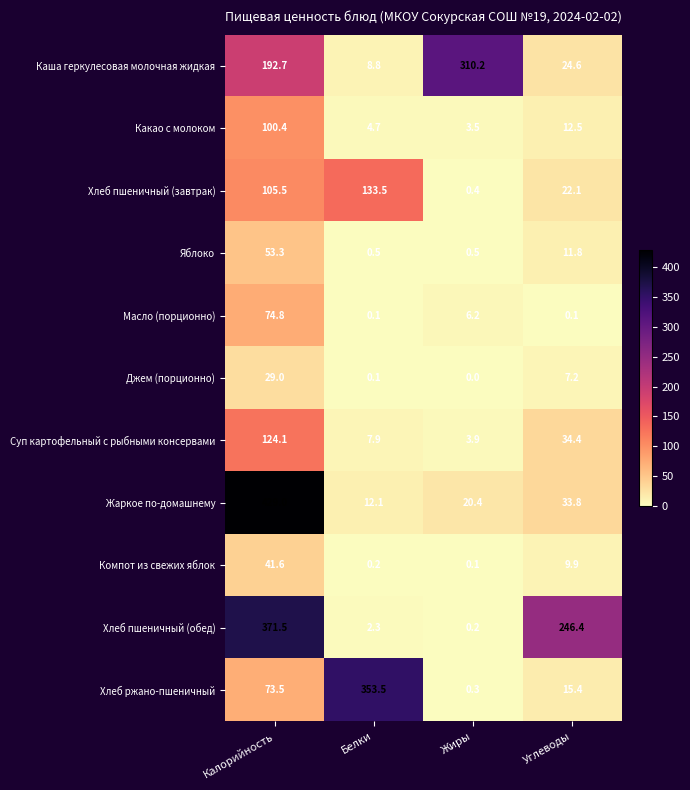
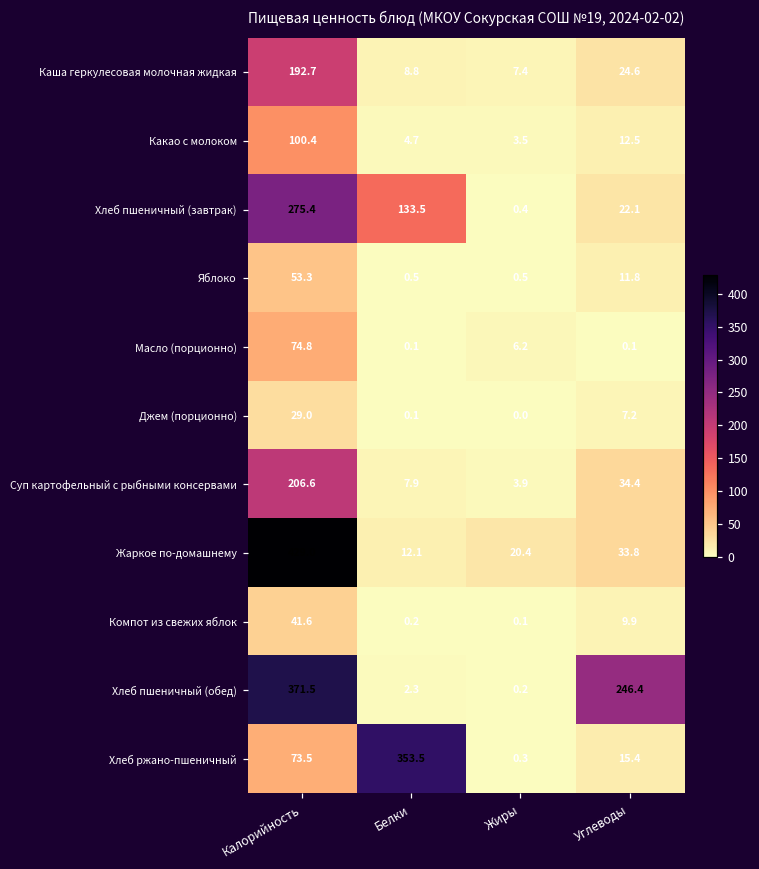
  {
    "Каша геркулесовая молочная жидкая": {
      "Калорийность": 192.7,
      "Белки": 8.8,
-     "Жиры": 310.2,
+     "Жиры": 7.4,
      "Углеводы": 24.6
    },
    "Какао с молоком": {
      "Калорийность": 100.4,
      "Белки": 4.7,
      "Жиры": 3.5,
      "Углеводы": 12.5
    },
    "Хлеб пшеничный (завтрак)": {
-     "Калорийность": 105.5,
+     "Калорийность": 275.4,
      "Белки": 133.5,
      "Жиры": 0.4,
      "Углеводы": 22.1
    },
    "Яблоко": {
      "Калорийность": 53.3,
      "Белки": 0.5,
      "Жиры": 0.5,
      "Углеводы": 11.8
    },
    "Масло (порционно)": {
      "Калорийность": 74.8,
      "Белки": 0.1,
      "Жиры": 6.2,
      "Углеводы": 0.1
    },
    "Джем (порционно)": {
      "Калорийность": 29.0,
      "Белки": 0.1,
      "Жиры": 0.0,
      "Углеводы": 7.2
    },
    "Суп картофельный с рыбными консервами": {
-     "Калорийность": 124.1,
+     "Калорийность": 206.6,
      "Белки": 7.9,
      "Жиры": 3.9,
      "Углеводы": 34.4
    },
    "Жаркое по-домашнему": {
      "Белки": 12.1,
      "Жиры": 20.4,
      "Углеводы": 33.8
    },
    "Компот из свежих яблок": {
      "Калорийность": 41.6,
      "Белки": 0.2,
      "Жиры": 0.1,
      "Углеводы": 9.9
    },
    "Хлеб пшеничный (обед)": {
      "Калорийность": 371.5,
      "Белки": 2.3,
      "Жиры": 0.2,
      "Углеводы": 246.4
    },
    "Хлеб ржано-пшеничный": {
      "Калорийность": 73.5,
      "Белки": 353.5,
      "Жиры": 0.3,
      "Углеводы": 15.4
    }
  }
